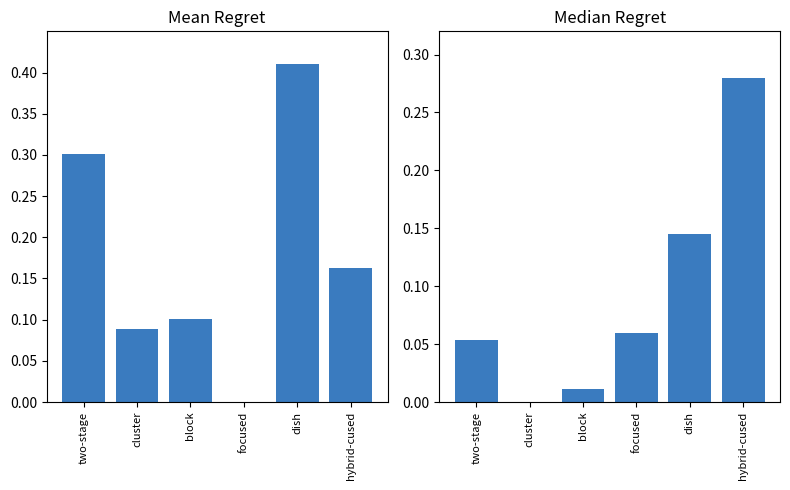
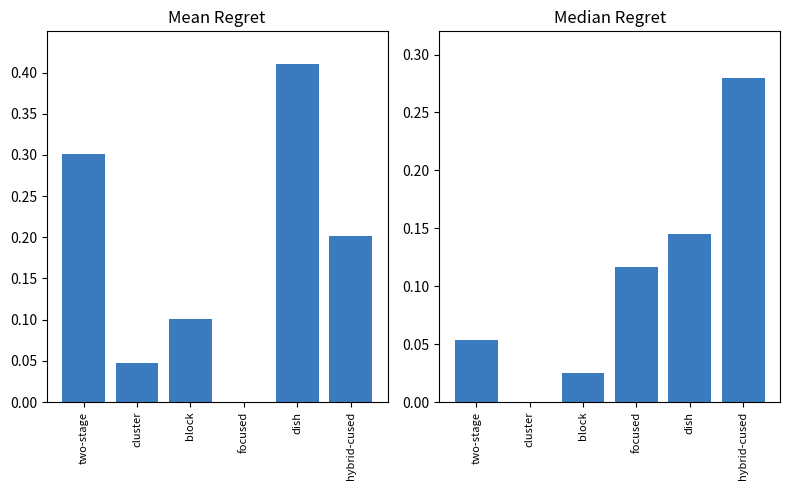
  {
    "Mean Regret": {
      "two-stage": 0.30,
-     "cluster": 0.09,
+     "cluster": 0.05,
      "block": 0.10,
      "focused": 0.00,
      "dish": 0.41,
-     "hybrid-cused": 0.16
+     "hybrid-cused": 0.20
    },
    "Median Regret": {
      "two-stage": 0.054,
      "cluster": 0.000,
-     "block": 0.011,
-     "focused": 0.060,
+     "block": 0.025,
+     "focused": 0.116,
      "dish": 0.145,
      "hybrid-cused": 0.280
    }
  }
